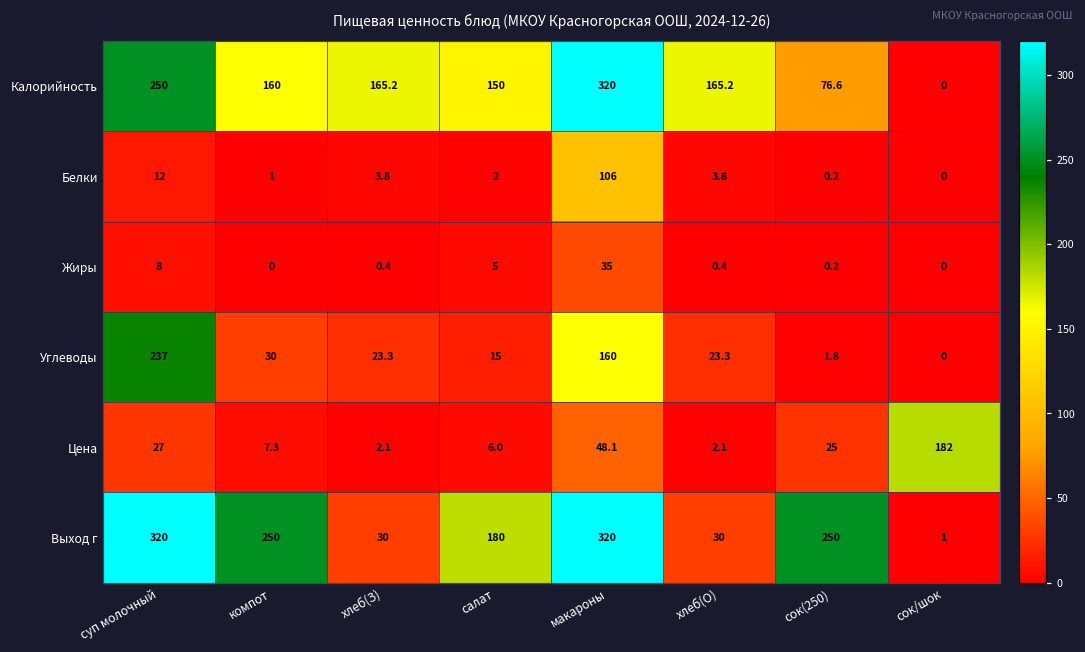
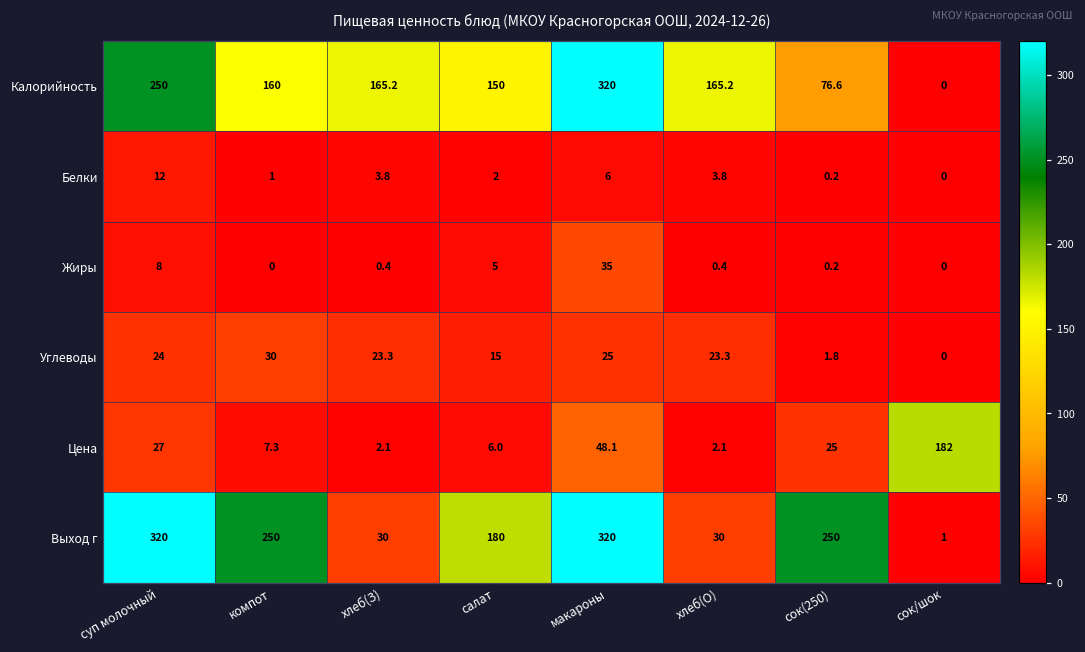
  {
    "Калорийность": {
      "суп молочный": 250,
      "компот": 160,
      "хлеб(З)": 165.2,
      "салат": 150,
      "макароны": 320,
      "хлеб(О)": 165.2,
      "сок(250)": 76.6,
      "сок/шок": 0
    },
    "Белки": {
      "суп молочный": 12,
      "компот": 1,
      "хлеб(З)": 3.8,
      "салат": 2,
-     "макароны": 106,
+     "макароны": 6,
      "хлеб(О)": 3.8,
      "сок(250)": 0.2,
      "сок/шок": 0
    },
    "Жиры": {
      "суп молочный": 8,
      "компот": 0,
      "хлеб(З)": 0.4,
      "салат": 5,
      "макароны": 35,
      "хлеб(О)": 0.4,
      "сок(250)": 0.2,
      "сок/шок": 0
    },
    "Углеводы": {
-     "суп молочный": 237,
+     "суп молочный": 24,
      "компот": 30,
      "хлеб(З)": 23.3,
      "салат": 15,
-     "макароны": 160,
+     "макароны": 25,
      "хлеб(О)": 23.3,
      "сок(250)": 1.8,
      "сок/шок": 0
    },
    "Цена": {
      "суп молочный": 27,
      "компот": 7.3,
      "хлеб(З)": 2.1,
      "салат": 6.0,
      "макароны": 48.1,
      "хлеб(О)": 2.1,
      "сок(250)": 25,
      "сок/шок": 182
    },
    "Выход г": {
      "суп молочный": 320,
      "компот": 250,
      "хлеб(З)": 30,
      "салат": 180,
      "макароны": 320,
      "хлеб(О)": 30,
      "сок(250)": 250,
      "сок/шок": 1
    }
  }
